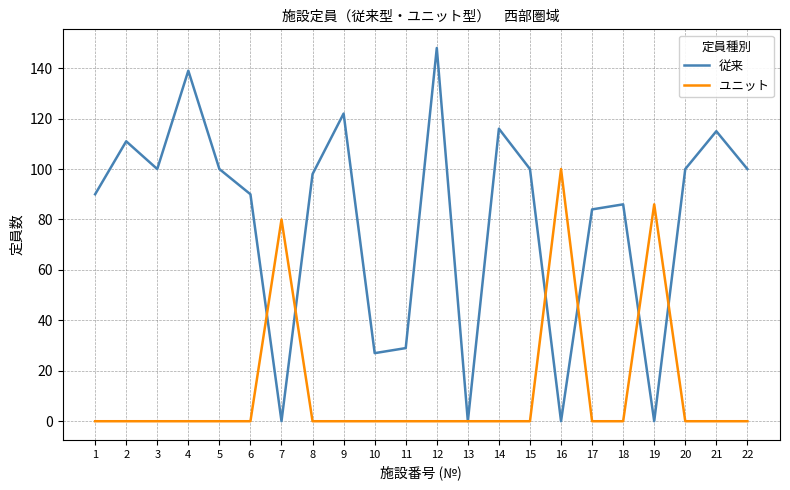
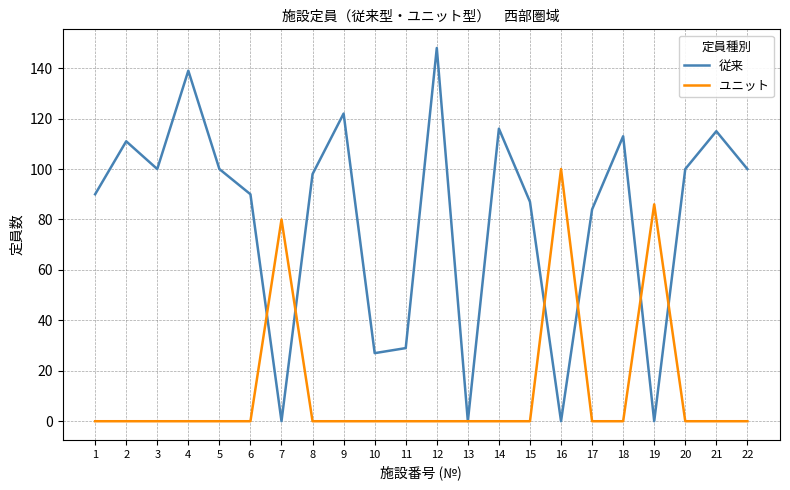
  {
    "従来": {
      "1": 90,
      "2": 111,
      "3": 100,
      "4": 139,
      "5": 100,
      "6": 90,
      "7": 0,
      "8": 98,
      "9": 122,
      "10": 27,
      "11": 29,
      "12": 148,
      "14": 116,
-     "15": 100,
+     "15": 87,
      "16": 0,
      "17": 84,
-     "18": 86,
+     "18": 113,
      "19": 0,
      "20": 100,
      "21": 115,
      "22": 100
    },
    "ユニット": {
      "1": 0,
      "2": 0,
      "3": 0,
      "4": 0,
      "5": 0,
      "6": 0,
      "7": 80,
      "8": 0,
      "9": 0,
      "10": 0,
      "11": 0,
      "12": 0,
      "14": 0,
      "15": 0,
      "16": 100,
      "17": 0,
      "18": 0,
      "19": 86,
      "20": 0,
      "21": 0,
      "22": 0
    }
  }
